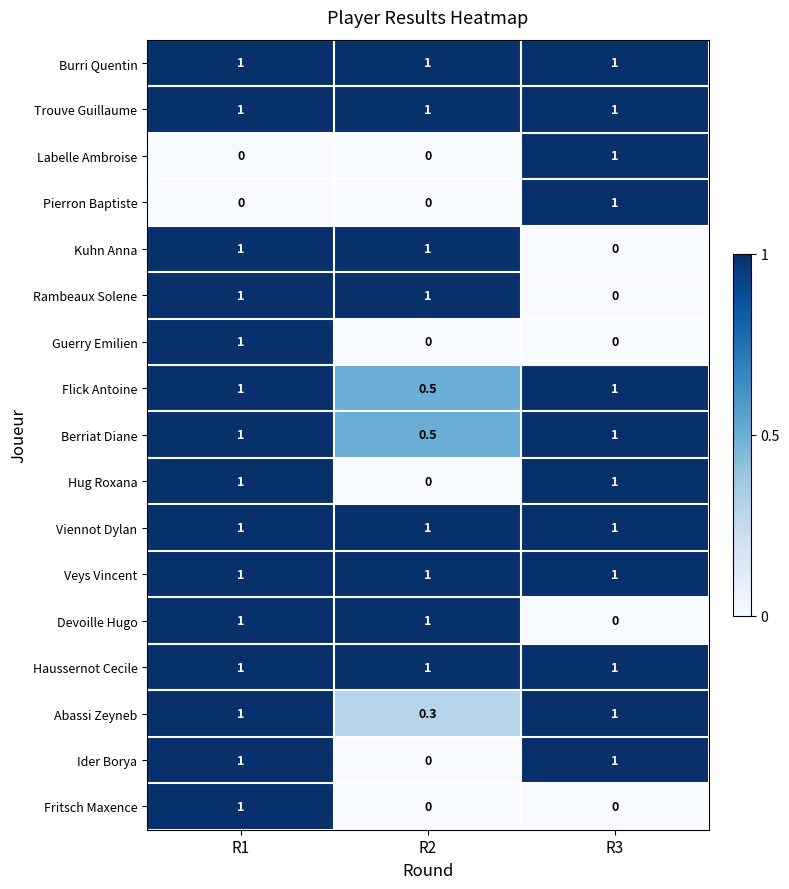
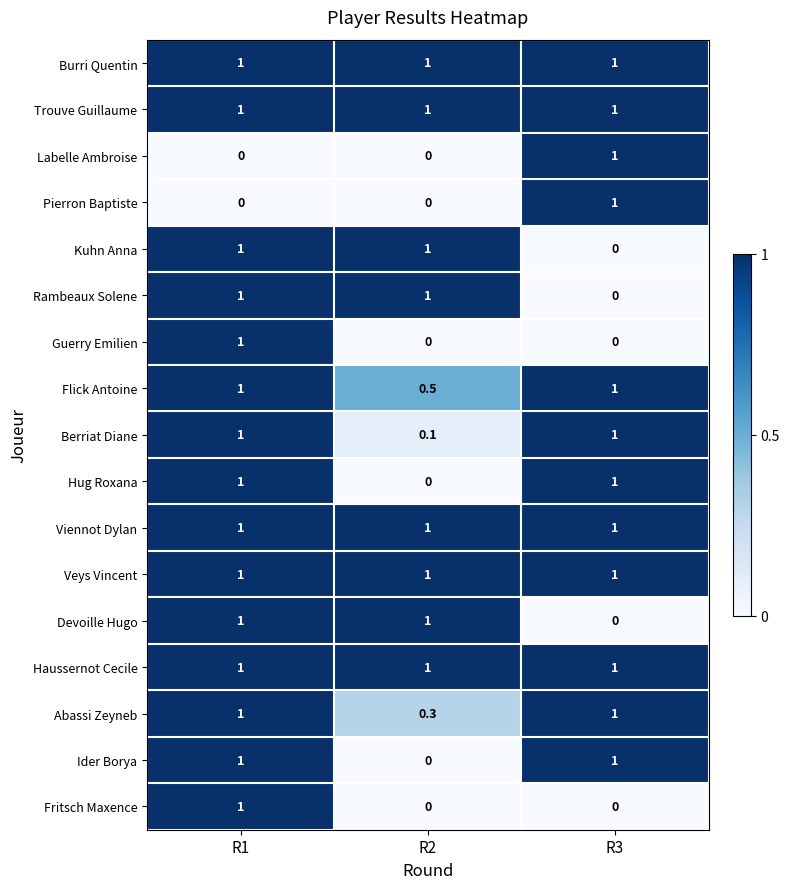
  {
    "Burri Quentin": {
      "R1": 1,
      "R2": 1,
      "R3": 1
    },
    "Trouve Guillaume": {
      "R1": 1,
      "R2": 1,
      "R3": 1
    },
    "Labelle Ambroise": {
      "R1": 0,
      "R2": 0,
      "R3": 1
    },
    "Pierron Baptiste": {
      "R1": 0,
      "R2": 0,
      "R3": 1
    },
    "Kuhn Anna": {
      "R1": 1,
      "R2": 1,
      "R3": 0
    },
    "Rambeaux Solene": {
      "R1": 1,
      "R2": 1,
      "R3": 0
    },
    "Guerry Emilien": {
      "R1": 1,
      "R2": 0,
      "R3": 0
    },
    "Flick Antoine": {
      "R1": 1,
      "R2": 0.5,
      "R3": 1
    },
    "Berriat Diane": {
      "R1": 1,
-     "R2": 0.5,
+     "R2": 0.1,
      "R3": 1
    },
    "Hug Roxana": {
      "R1": 1,
      "R2": 0,
      "R3": 1
    },
    "Viennot Dylan": {
      "R1": 1,
      "R2": 1,
      "R3": 1
    },
    "Veys Vincent": {
      "R1": 1,
      "R2": 1,
      "R3": 1
    },
    "Devoille Hugo": {
      "R1": 1,
      "R2": 1,
      "R3": 0
    },
    "Haussernot Cecile": {
      "R1": 1,
      "R2": 1,
      "R3": 1
    },
    "Abassi Zeyneb": {
      "R1": 1,
      "R2": 0.3,
      "R3": 1
    },
    "Ider Borya": {
      "R1": 1,
      "R2": 0,
      "R3": 1
    },
    "Fritsch Maxence": {
      "R1": 1,
      "R2": 0,
      "R3": 0
    }
  }
